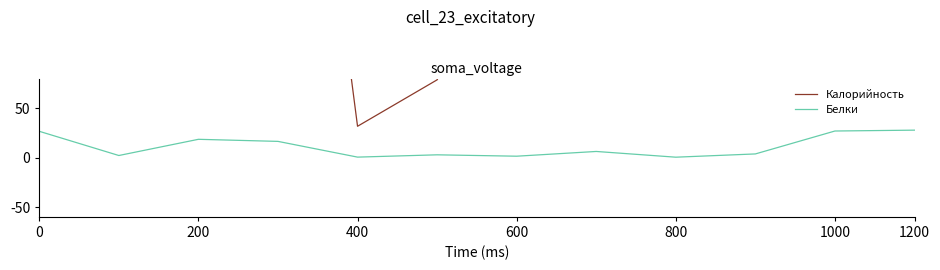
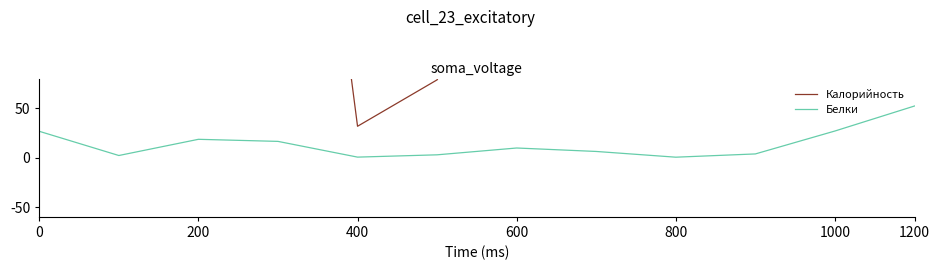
  {
    "Калорийность": {
      "400": 30
    },
    "Белки": {
      "0": 30,
      "200": 20,
      "400": 0,
-     "600": 0,
+     "600": 10,
      "800": 0,
      "1000": 30,
-     "1200": 30
+     "1200": 50
    }
  }
